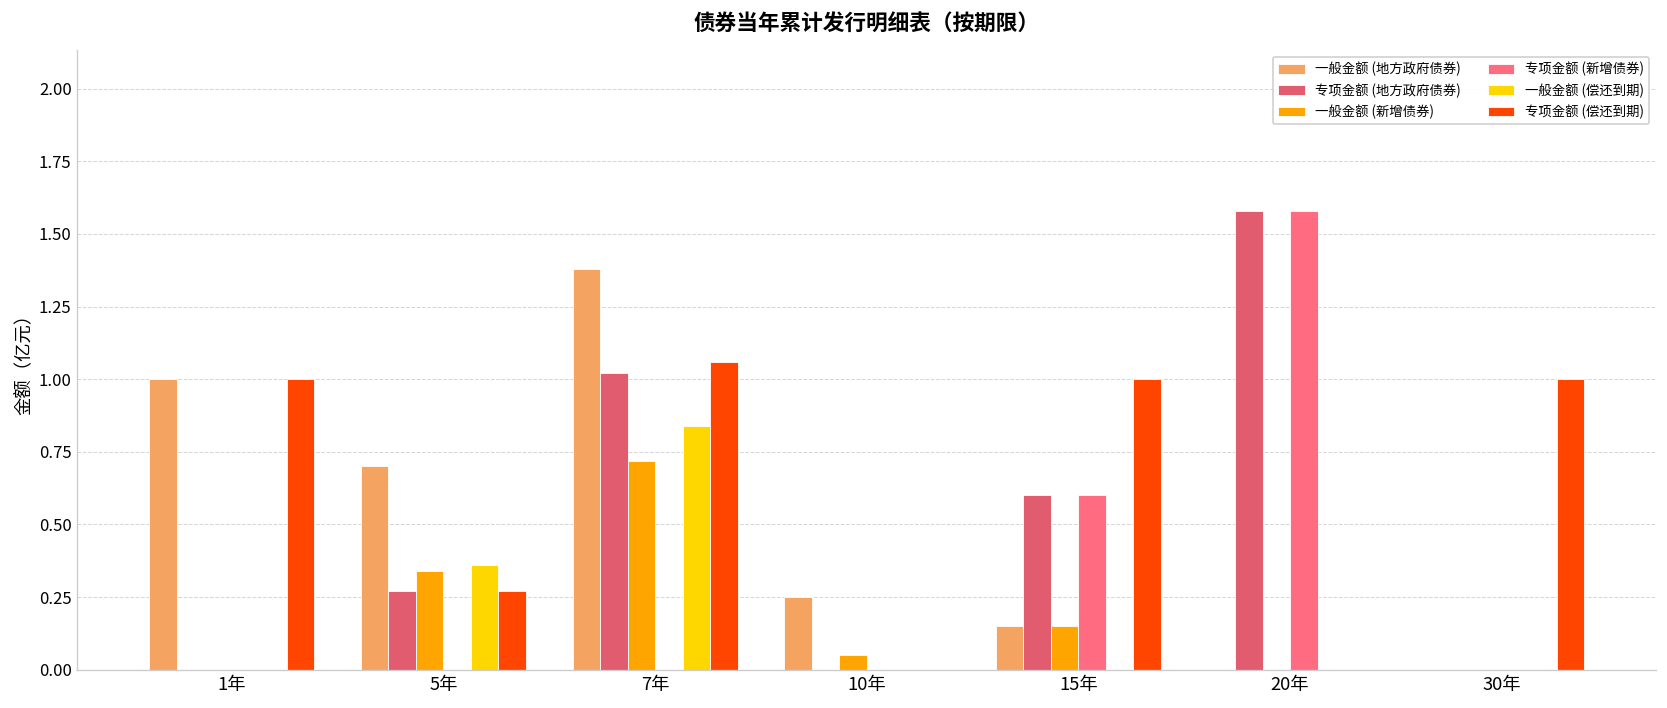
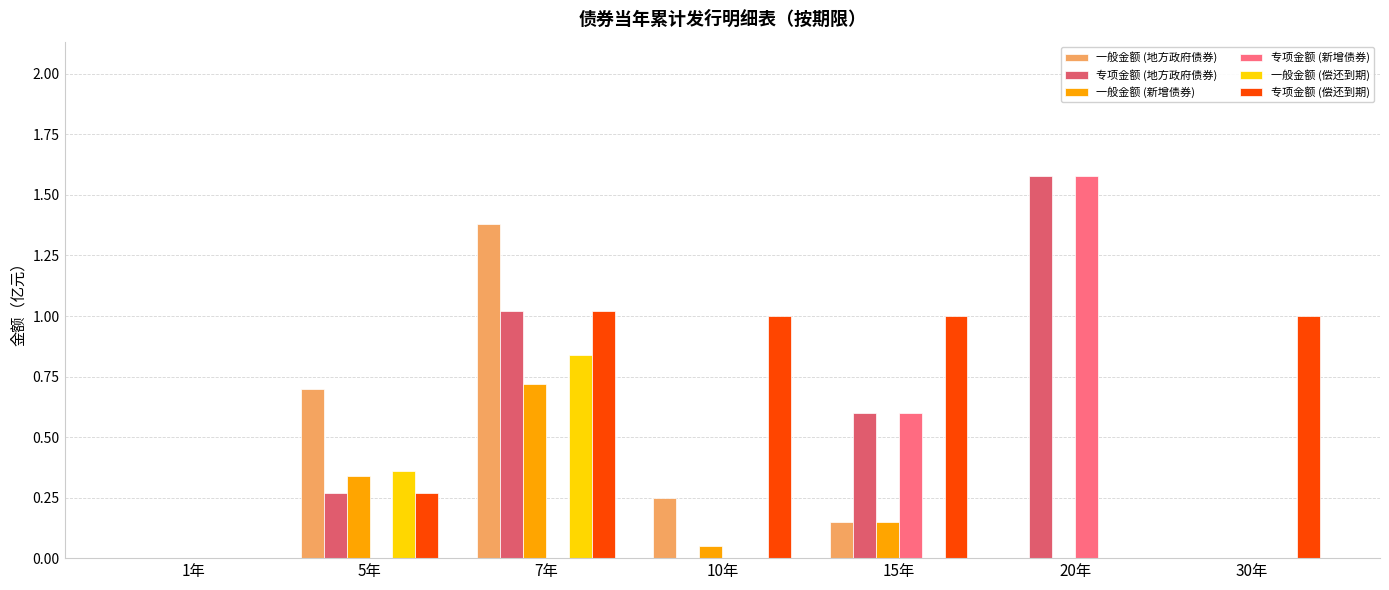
  {
    "一般金额 (地方政府债券)": {
-     "1年": 1,
+     "1年": 0,
      "5年": 0.70,
      "7年": 1.38,
      "10年": 0.25,
      "15年": 0.15,
      "20年": 0,
      "30年": 0
    },
    "专项金额 (偿还到期)": {
-     "1年": 1,
+     "1年": 0,
      "5年": 0.27,
-     "7年": 1.06,
-     "10年": 0,
+     "7年": 1.02,
+     "10年": 1,
      "15年": 1.00,
      "20年": 0.00,
      "30年": 1.00
    }
  }
